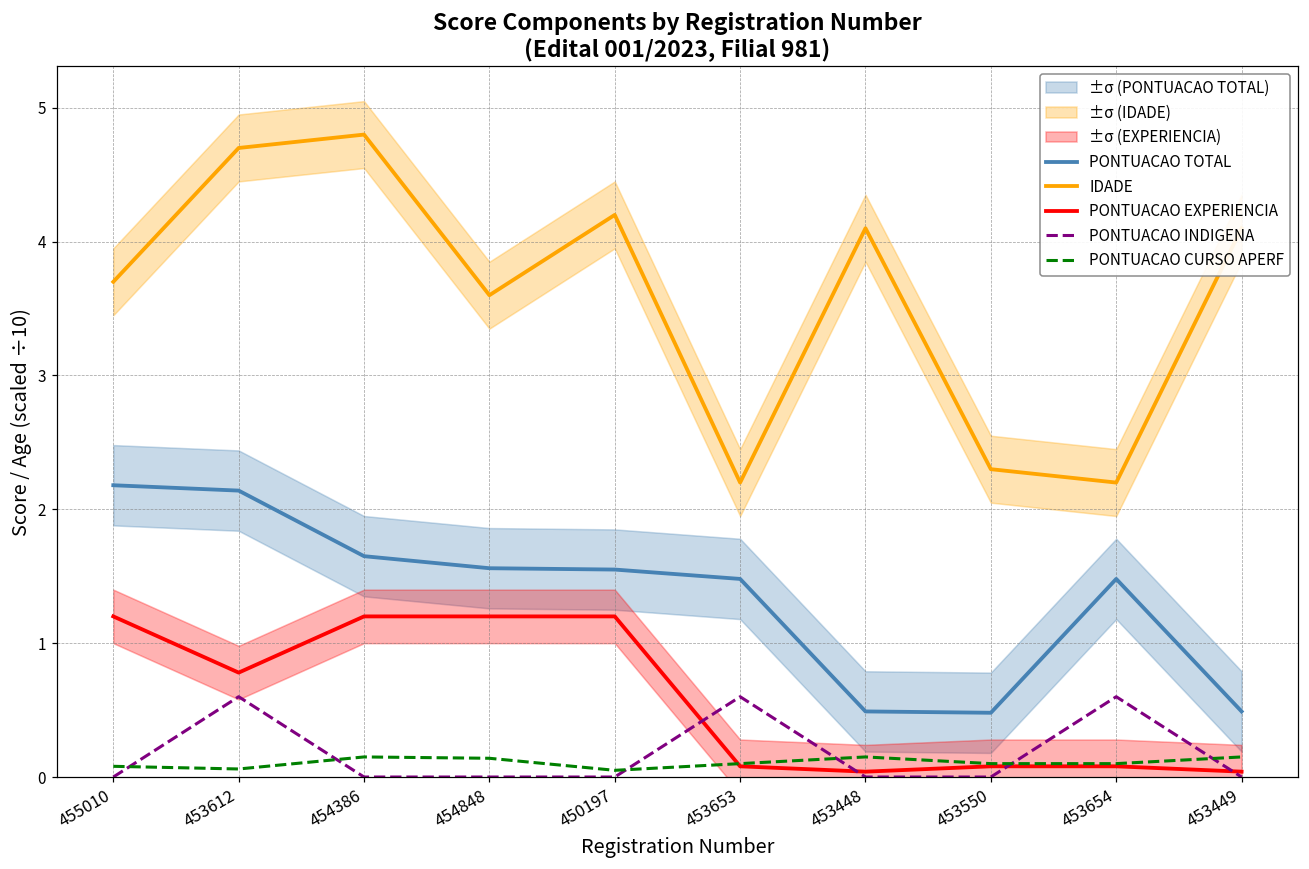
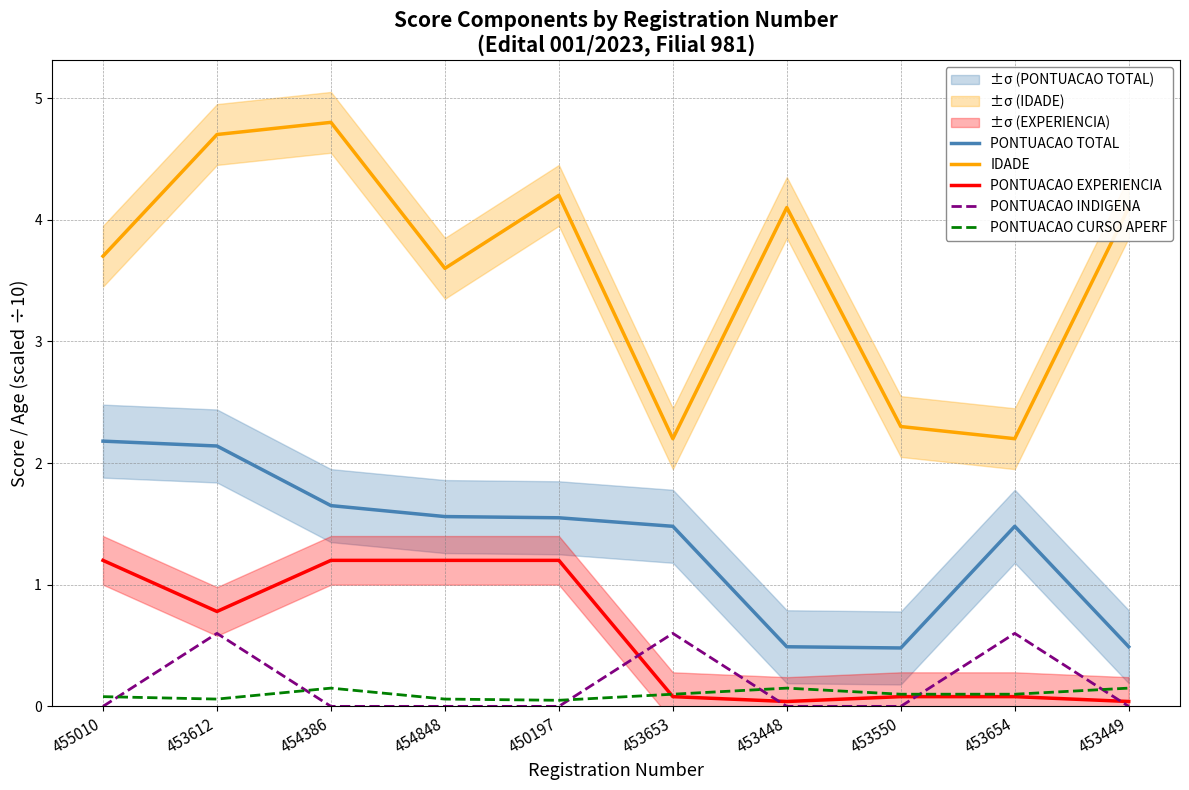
  {
    "PONTUACAO INDIGENA": {
      "455010": 0.00,
      "453612": 0.60,
      "454386": 0.00,
      "454848": 0.00,
      "450197": 0.00,
      "453653": 0.60,
      "453448": 0.00,
      "453550": 0.00,
      "453654": 0.60,
      "453449": 0.00
    },
    "PONTUACAO CURSO APERF": {
      "455010": 0.08,
      "453612": 0.06,
      "454386": 0.15,
-     "454848": 0.14,
+     "454848": 0.06,
      "450197": 0.05,
      "453448": 0.15,
      "453449": 0.15
    }
  }
